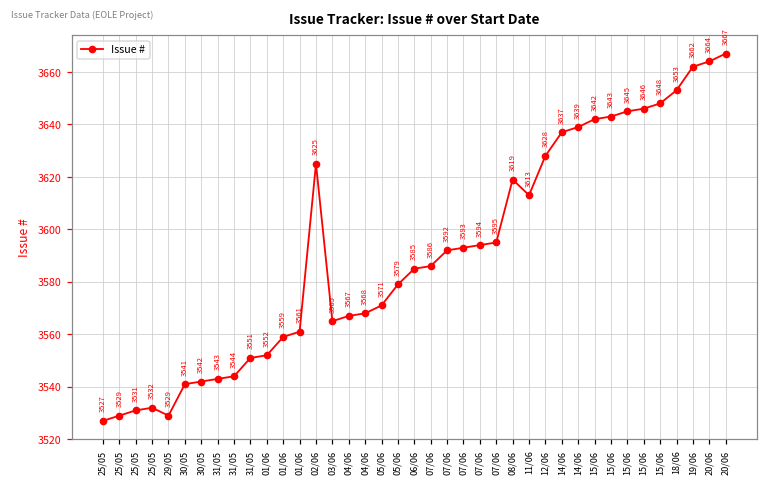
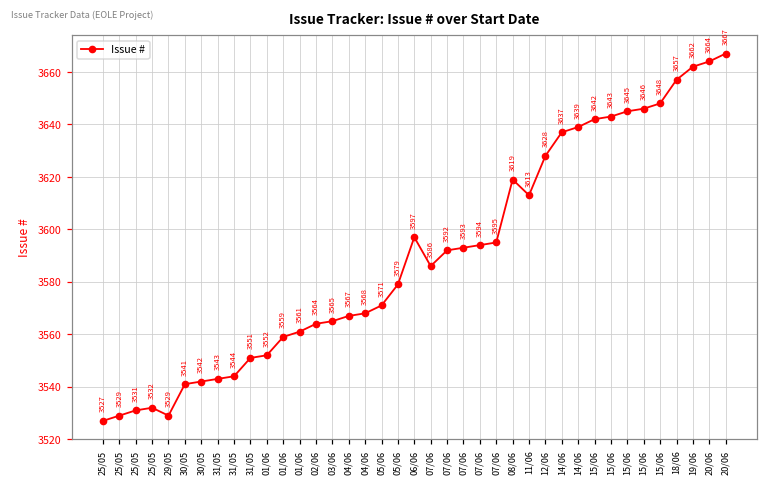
  {
    "29/05": 3529,
-   "02/06": 3625,
+   "02/06": 3564,
    "03/06": 3565,
-   "06/06": 3585,
+   "06/06": 3597,
    "08/06": 3619,
    "11/06": 3613,
    "12/06": 3628,
-   "18/06": 3653,
+   "18/06": 3657,
    "19/06": 3662
  }
